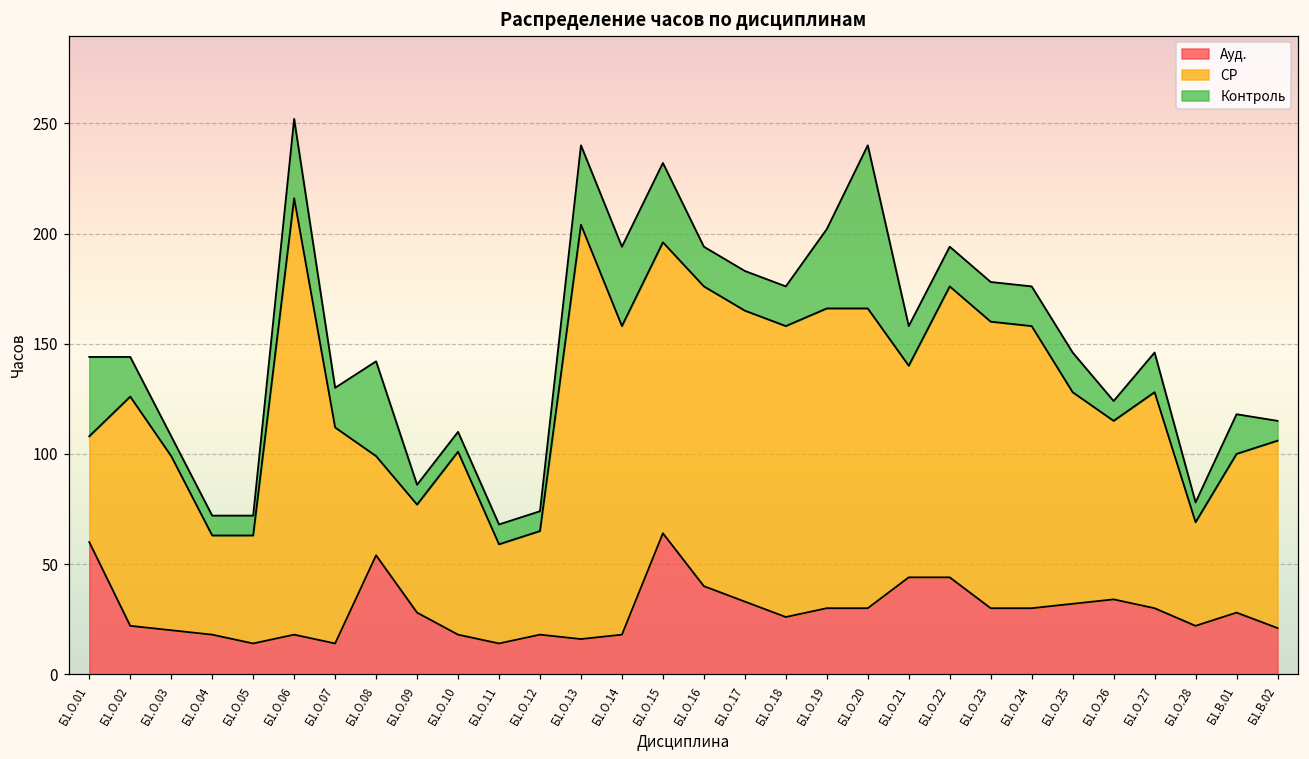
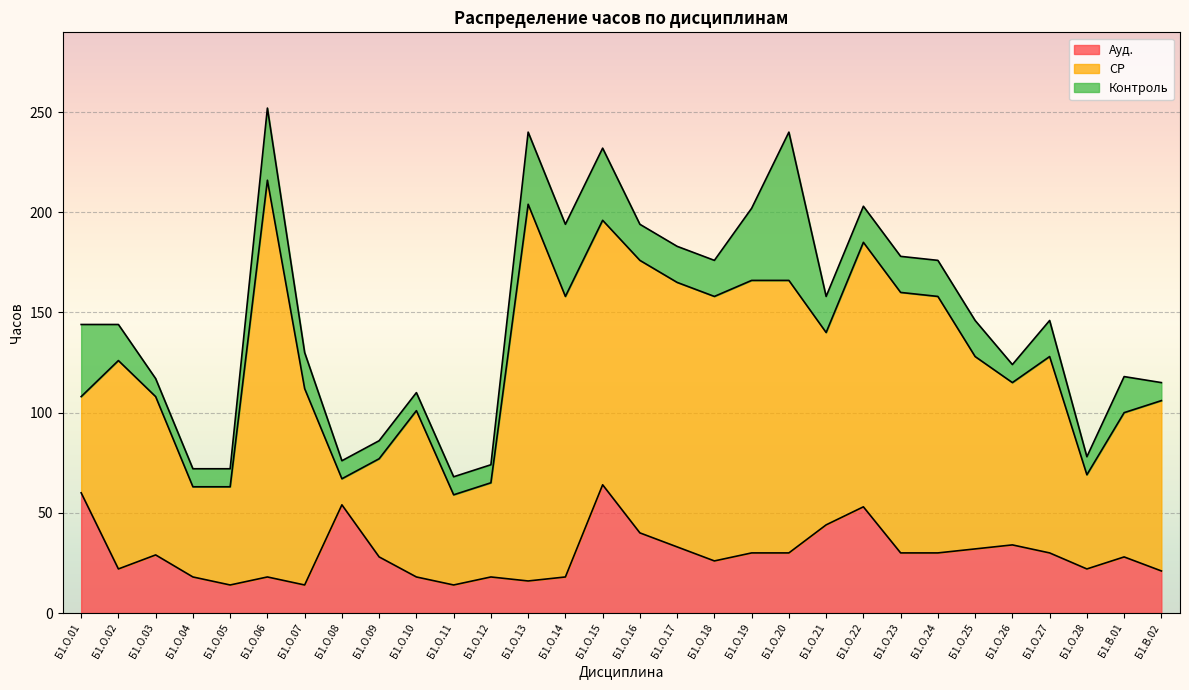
  {
    "Ауд.": {
      "Б1.О.01": 60,
      "Б1.О.02": 22,
-     "Б1.О.03": 20,
+     "Б1.О.03": 29,
      "Б1.О.04": 18,
      "Б1.О.05": 14,
      "Б1.О.06": 18,
      "Б1.О.07": 14,
      "Б1.О.08": 54,
      "Б1.О.09": 28,
      "Б1.О.10": 18,
      "Б1.О.11": 14,
      "Б1.О.12": 18,
      "Б1.О.13": 16,
      "Б1.О.14": 18,
      "Б1.О.15": 64,
      "Б1.О.16": 40,
      "Б1.О.17": 33,
      "Б1.О.18": 26,
      "Б1.О.19": 30,
      "Б1.О.20": 30,
      "Б1.О.21": 44,
-     "Б1.О.22": 44,
+     "Б1.О.22": 53,
      "Б1.О.23": 30,
      "Б1.О.24": 30,
      "Б1.О.25": 32,
      "Б1.О.26": 34,
      "Б1.О.27": 30,
      "Б1.О.28": 22,
      "Б1.В.01": 28,
      "Б1.В.02": 21
    },
    "СР": {
      "Б1.О.01": 48,
      "Б1.О.02": 104,
      "Б1.О.03": 79,
      "Б1.О.04": 45,
      "Б1.О.05": 49,
      "Б1.О.06": 198,
      "Б1.О.07": 98,
-     "Б1.О.08": 45,
+     "Б1.О.08": 13,
      "Б1.О.09": 49,
      "Б1.О.10": 83,
      "Б1.О.11": 45,
      "Б1.О.12": 47,
      "Б1.О.13": 188,
      "Б1.О.14": 140,
      "Б1.О.15": 132,
      "Б1.О.16": 136,
      "Б1.О.17": 132,
      "Б1.О.18": 132,
      "Б1.О.19": 136,
      "Б1.О.20": 136,
      "Б1.О.21": 96,
      "Б1.О.22": 132,
      "Б1.О.23": 130,
      "Б1.О.24": 128,
      "Б1.О.25": 96,
      "Б1.О.26": 81,
      "Б1.О.27": 98,
      "Б1.О.28": 47,
      "Б1.В.01": 72,
      "Б1.В.02": 85
    },
    "Контроль": {
      "Б1.О.01": 36,
      "Б1.О.02": 18,
      "Б1.О.03": 9,
      "Б1.О.04": 9,
      "Б1.О.05": 9,
      "Б1.О.06": 36,
      "Б1.О.07": 18,
-     "Б1.О.08": 43,
+     "Б1.О.08": 9,
      "Б1.О.09": 9,
      "Б1.О.10": 9,
      "Б1.О.11": 9,
      "Б1.О.12": 9,
      "Б1.О.13": 36,
      "Б1.О.14": 36,
      "Б1.О.15": 36,
      "Б1.О.16": 18,
      "Б1.О.17": 18,
      "Б1.О.18": 18,
      "Б1.О.19": 36,
      "Б1.О.20": 74,
      "Б1.О.21": 18,
      "Б1.О.22": 18,
      "Б1.О.23": 18,
      "Б1.О.24": 18,
      "Б1.О.25": 18,
      "Б1.О.26": 9,
      "Б1.О.27": 18,
      "Б1.О.28": 9,
      "Б1.В.01": 18,
      "Б1.В.02": 9
    }
  }
